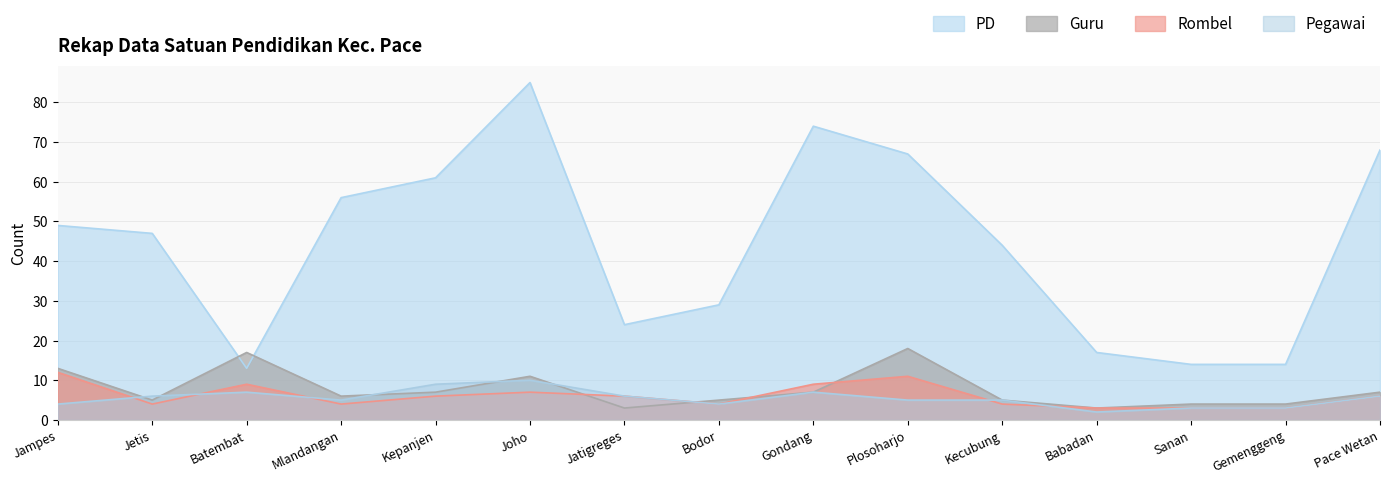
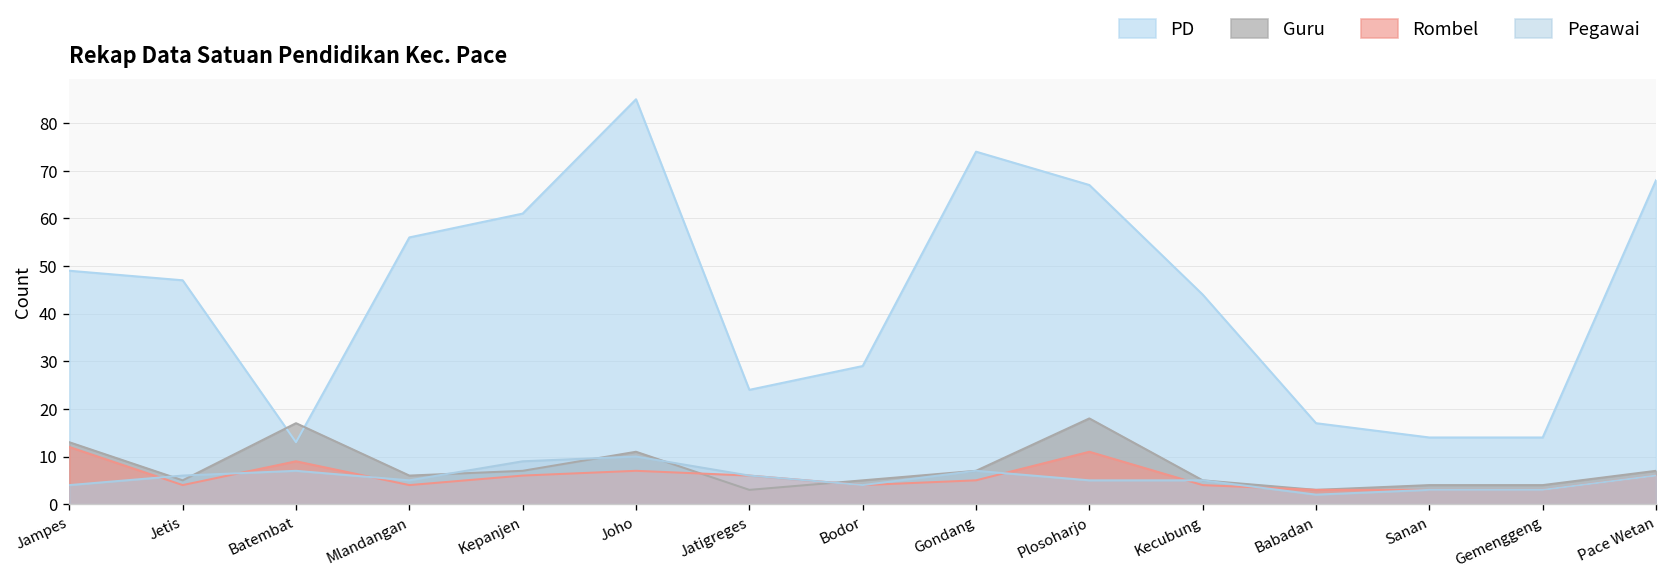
  {
    "Guru": {
      "Jampes": 13,
      "Jetis": 5,
      "Batembat": 17,
      "Mlandangan": 6,
      "Kepanjen": 7,
      "Joho": 11,
      "Jatigreges": 3,
      "Bodor": 5,
      "Plosoharjo": 18,
      "Sanan": 4,
      "Gemenggeng": 4,
      "Pace Wetan": 7
    },
    "Rombel": {
      "Jampes": 12,
      "Jetis": 4,
      "Batembat": 9,
      "Mlandangan": 4,
      "Kepanjen": 6,
      "Joho": 7,
-     "Gondang": 9,
+     "Gondang": 5,
      "Plosoharjo": 11,
      "Kecubung": 4
    }
  }
